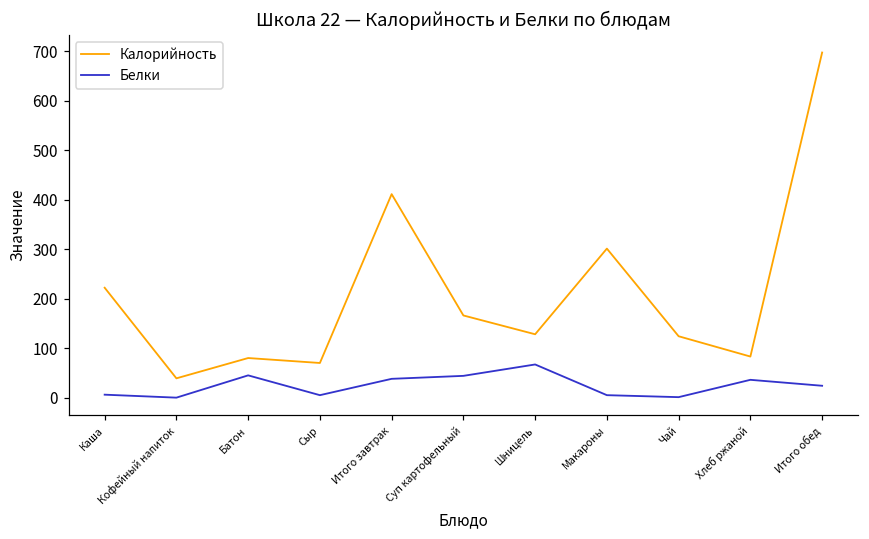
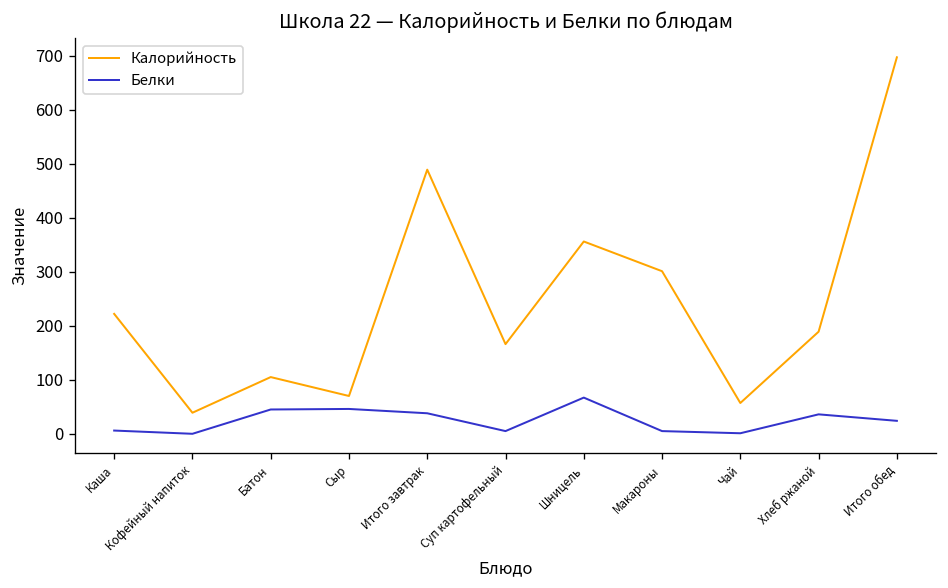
  {
    "Калорийность": {
      "Каша": 220,
      "Кофейный напиток": 40,
-     "Батон": 80,
+     "Батон": 110,
      "Сыр": 70,
-     "Итого завтрак": 410,
+     "Итого завтрак": 490,
      "Суп картофельный": 170,
-     "Шницель": 130,
+     "Шницель": 360,
      "Макароны": 300,
-     "Чай": 120,
-     "Хлеб ржаной": 80,
+     "Чай": 60,
+     "Хлеб ржаной": 190,
      "Итого обед": 700
    },
    "Белки": {
      "Каша": 10,
      "Кофейный напиток": 0,
      "Батон": 50,
-     "Сыр": 10,
+     "Сыр": 50,
      "Итого завтрак": 40,
-     "Суп картофельный": 40,
+     "Суп картофельный": 10,
      "Шницель": 70,
      "Макароны": 10,
      "Чай": 0,
      "Хлеб ржаной": 40,
      "Итого обед": 20
    }
  }
